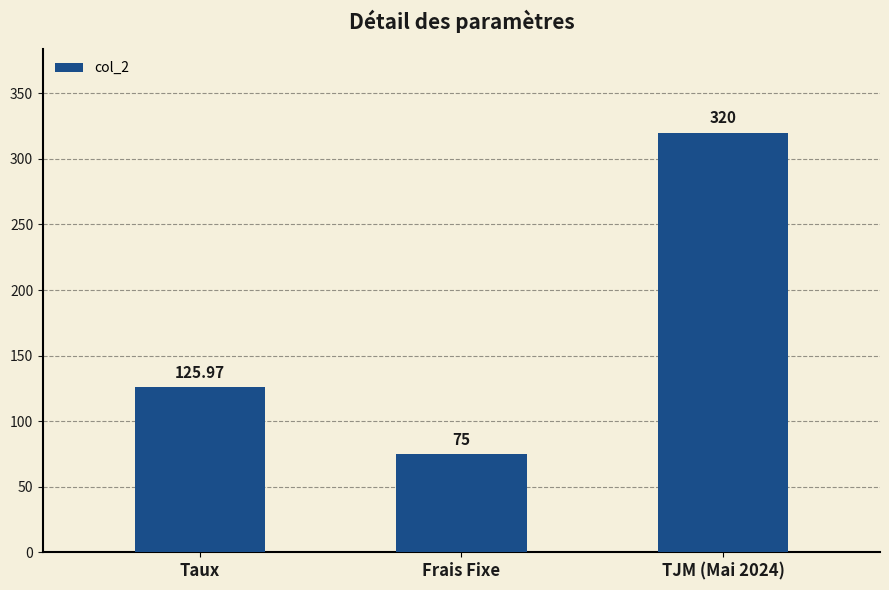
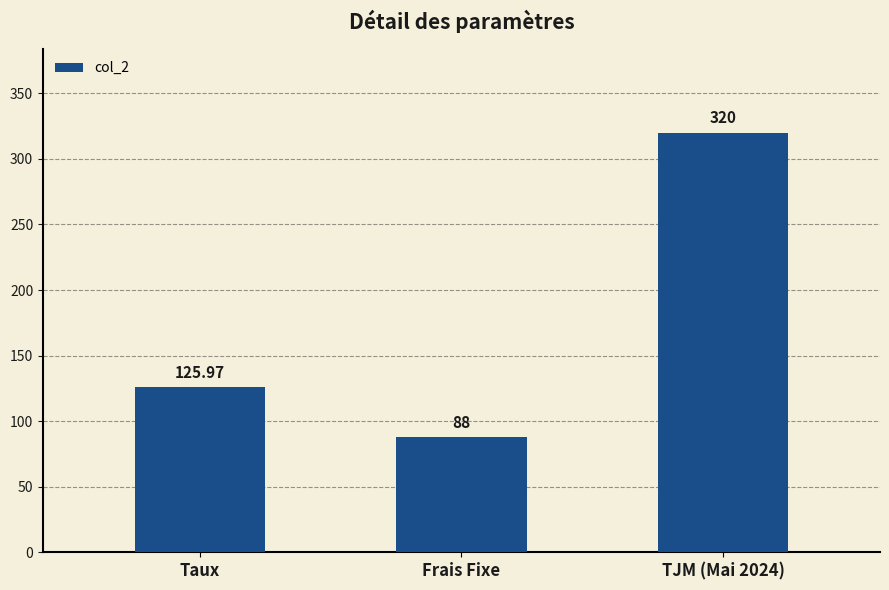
  {
    "Taux": 125.97,
-   "Frais Fixe": 75,
+   "Frais Fixe": 88,
    "TJM (Mai 2024)": 320
  }
